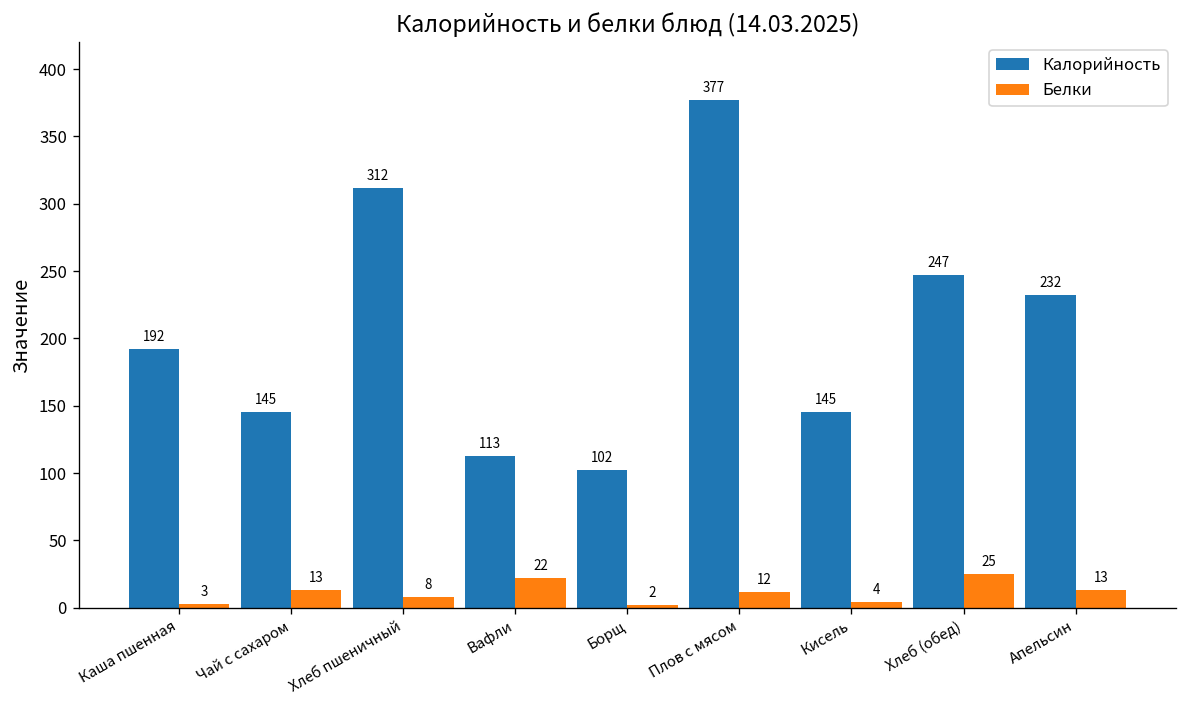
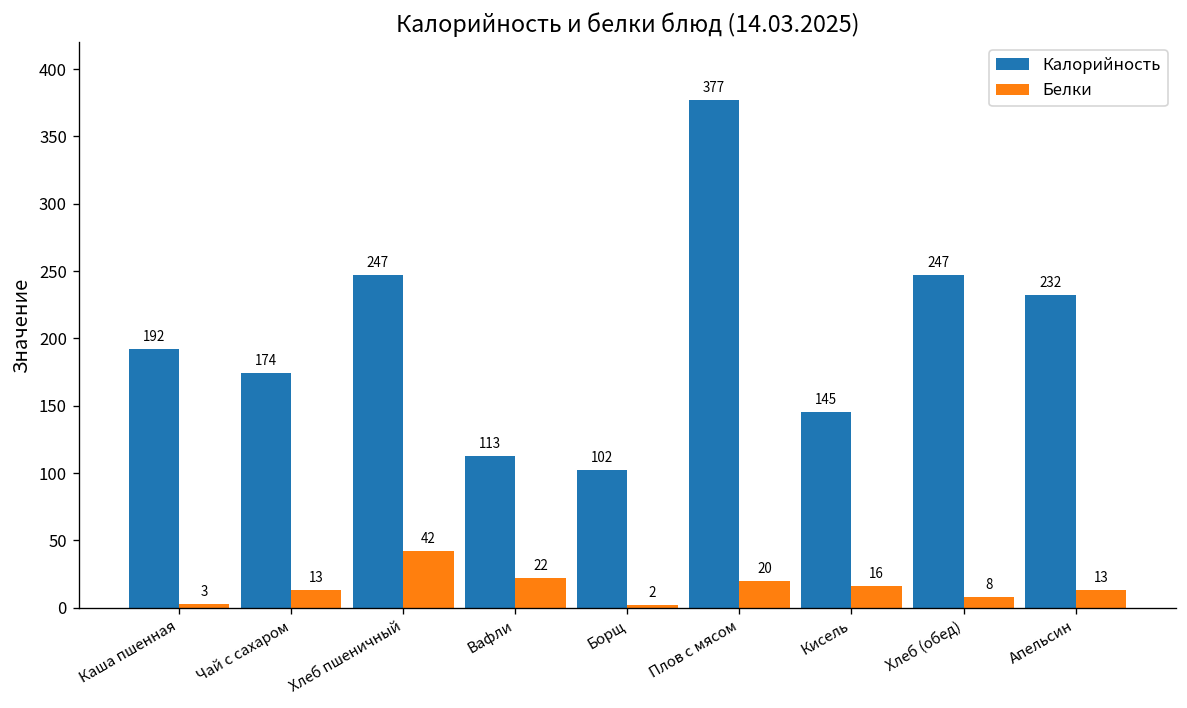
  {
    "Калорийность": {
      "Каша пшенная": 192,
-     "Чай с сахаром": 145,
-     "Хлеб пшеничный": 312,
+     "Чай с сахаром": 174,
+     "Хлеб пшеничный": 247,
      "Вафли": 113,
      "Борщ": 102,
      "Плов с мясом": 377,
      "Кисель": 145,
      "Хлеб (обед)": 247,
      "Апельсин": 232
    },
    "Белки": {
      "Каша пшенная": 3,
      "Чай с сахаром": 13,
-     "Хлеб пшеничный": 8,
+     "Хлеб пшеничный": 42,
      "Вафли": 22,
      "Борщ": 2,
-     "Плов с мясом": 12,
-     "Кисель": 4,
-     "Хлеб (обед)": 25,
+     "Плов с мясом": 20,
+     "Кисель": 16,
+     "Хлеб (обед)": 8,
      "Апельсин": 13
    }
  }
